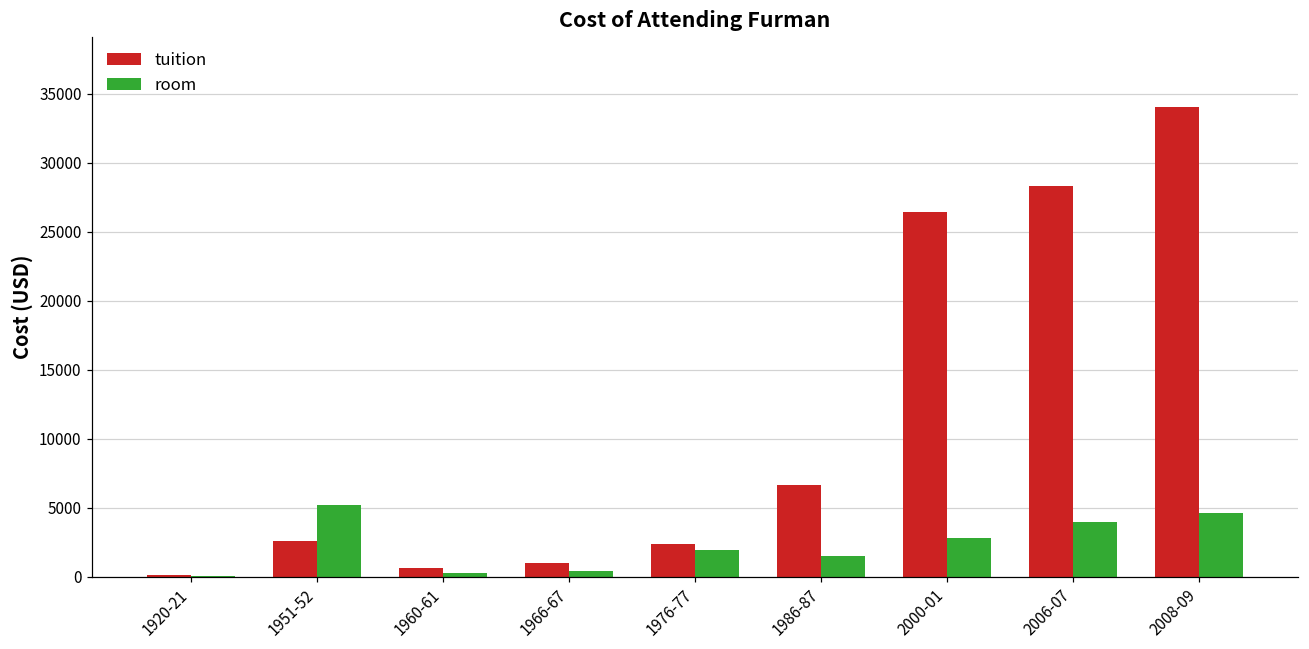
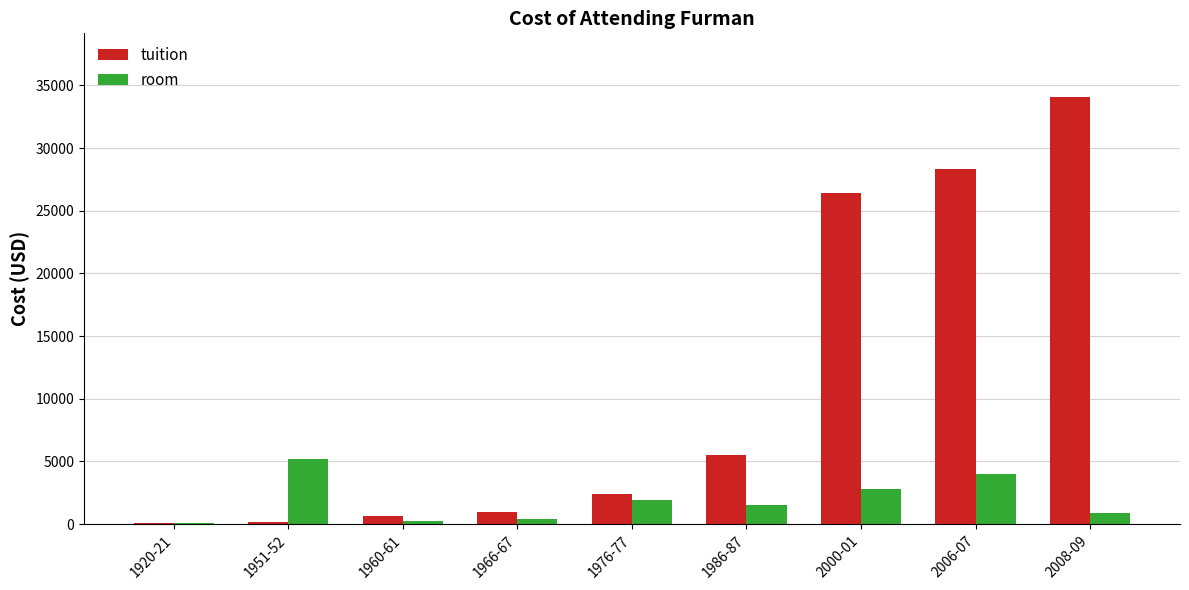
  {
    "tuition": {
-     "1951-52": 2600,
+     "1951-52": 200,
      "1960-61": 700,
      "1966-67": 1000,
      "1976-77": 2400,
-     "1986-87": 6700,
+     "1986-87": 5500,
      "2000-01": 26400,
      "2006-07": 28400,
      "2008-09": 34000
    },
    "room": {
      "1951-52": 5200,
      "1960-61": 300,
      "1966-67": 400,
      "1976-77": 1900,
      "1986-87": 1500,
      "2000-01": 2800,
      "2006-07": 4000,
-     "2008-09": 4600
+     "2008-09": 900
    }
  }
